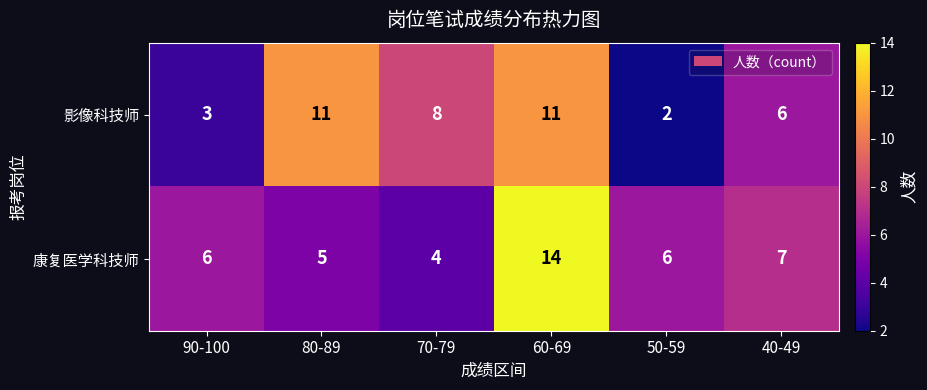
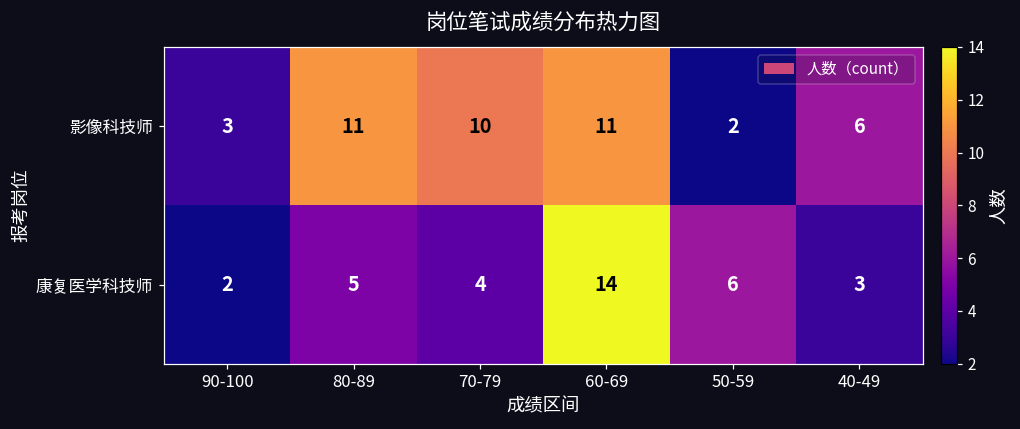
  {
    "影像科技师": {
      "90-100": 3,
      "80-89": 11,
-     "70-79": 8,
+     "70-79": 10,
      "60-69": 11,
      "50-59": 2,
      "40-49": 6
    },
    "康复医学科技师": {
-     "90-100": 6,
+     "90-100": 2,
      "80-89": 5,
      "70-79": 4,
      "60-69": 14,
      "50-59": 6,
-     "40-49": 7
+     "40-49": 3
    }
  }
